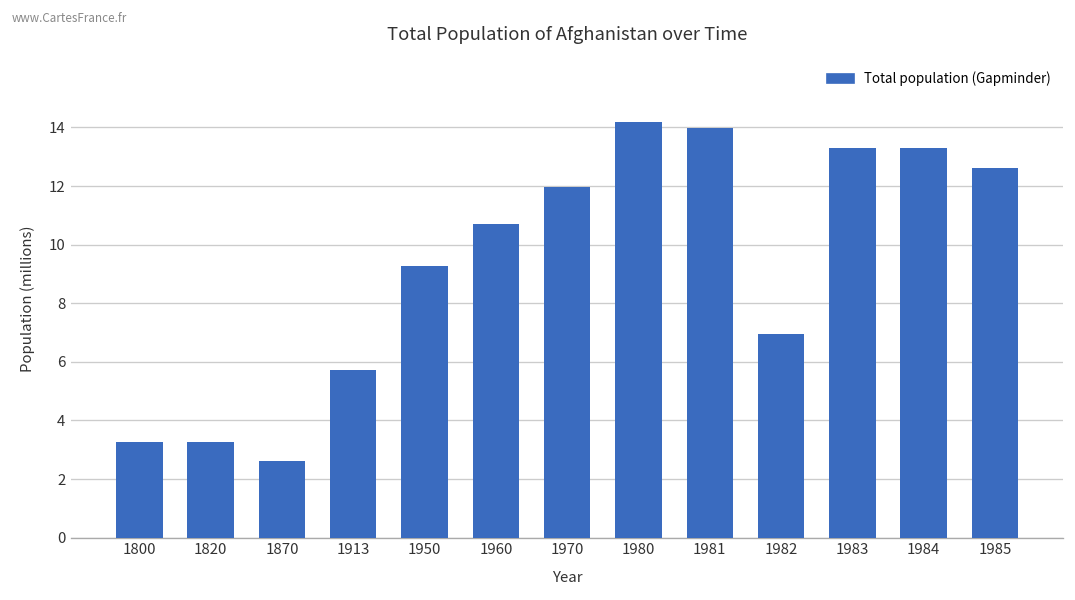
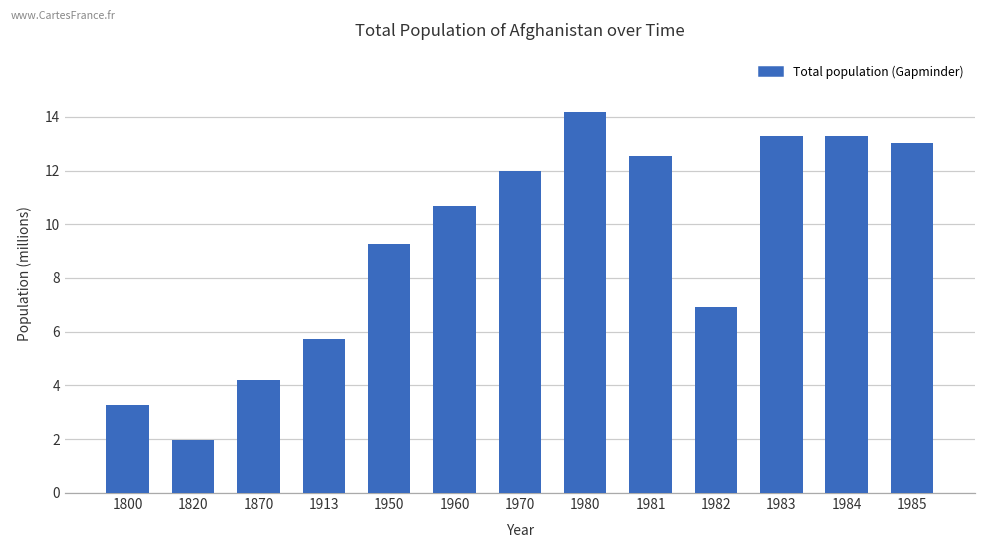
  {
    "1800": 3.3,
-   "1820": 3.3,
-   "1870": 2.6,
+   "1820": 2.0,
+   "1870": 4.2,
    "1913": 5.7,
    "1950": 9.3,
    "1960": 10.7,
    "1970": 12.0,
    "1980": 14.2,
-   "1981": 14.0,
+   "1981": 12.5,
    "1982": 6.9,
    "1983": 13.3,
    "1984": 13.3,
-   "1985": 12.6
+   "1985": 13.0
  }
